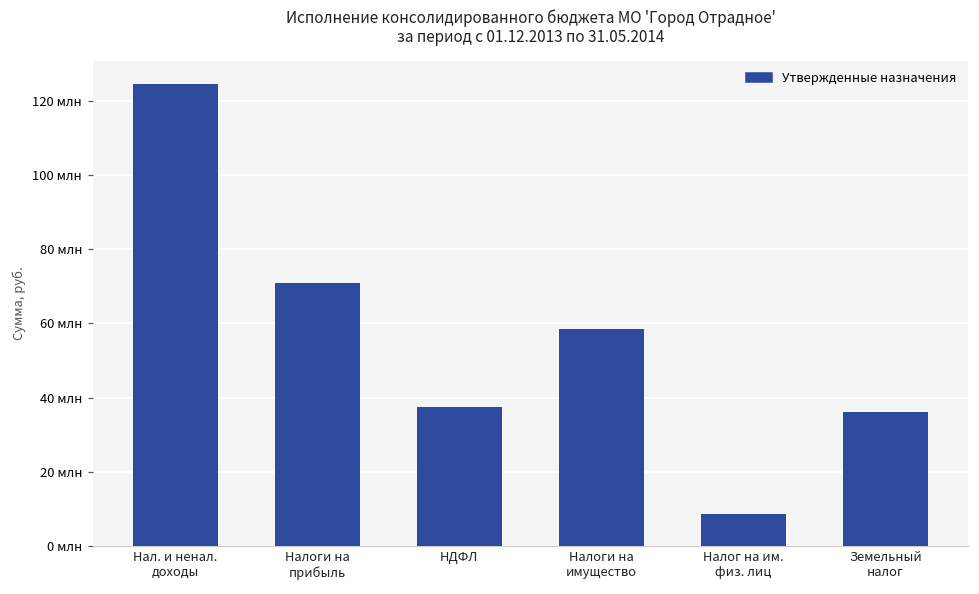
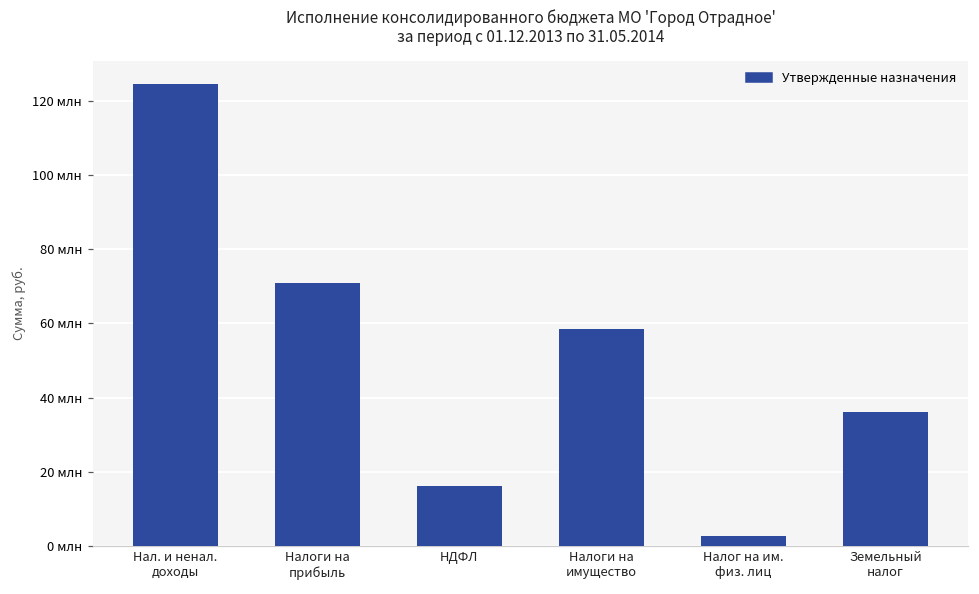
  {
    "Нал. и ненал. доходы": "125 млн",
    "Налоги на прибыль": "71 млн",
-   "НДФЛ": "38 млн",
+   "НДФЛ": "16 млн",
    "Налоги на имущество": "59 млн",
-   "Налог на им. физ. лиц": "9 млн",
+   "Налог на им. физ. лиц": "3 млн",
    "Земельный налог": "36 млн"
  }
